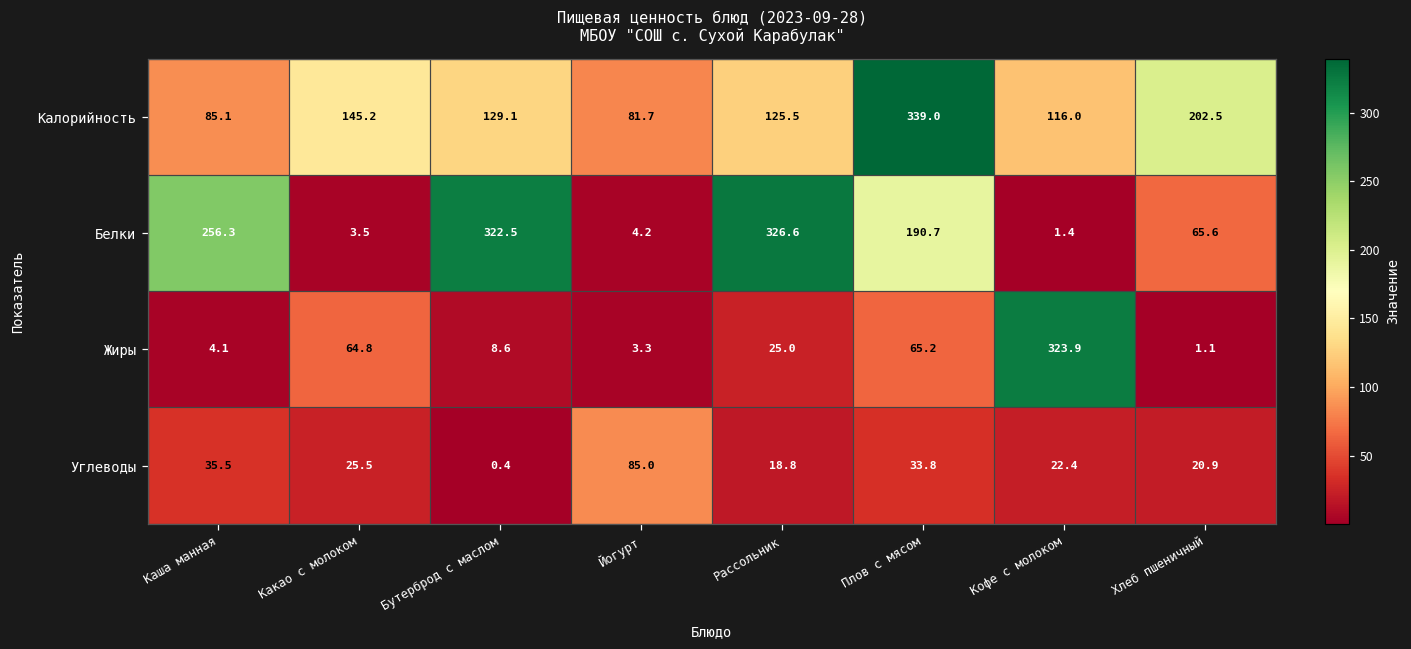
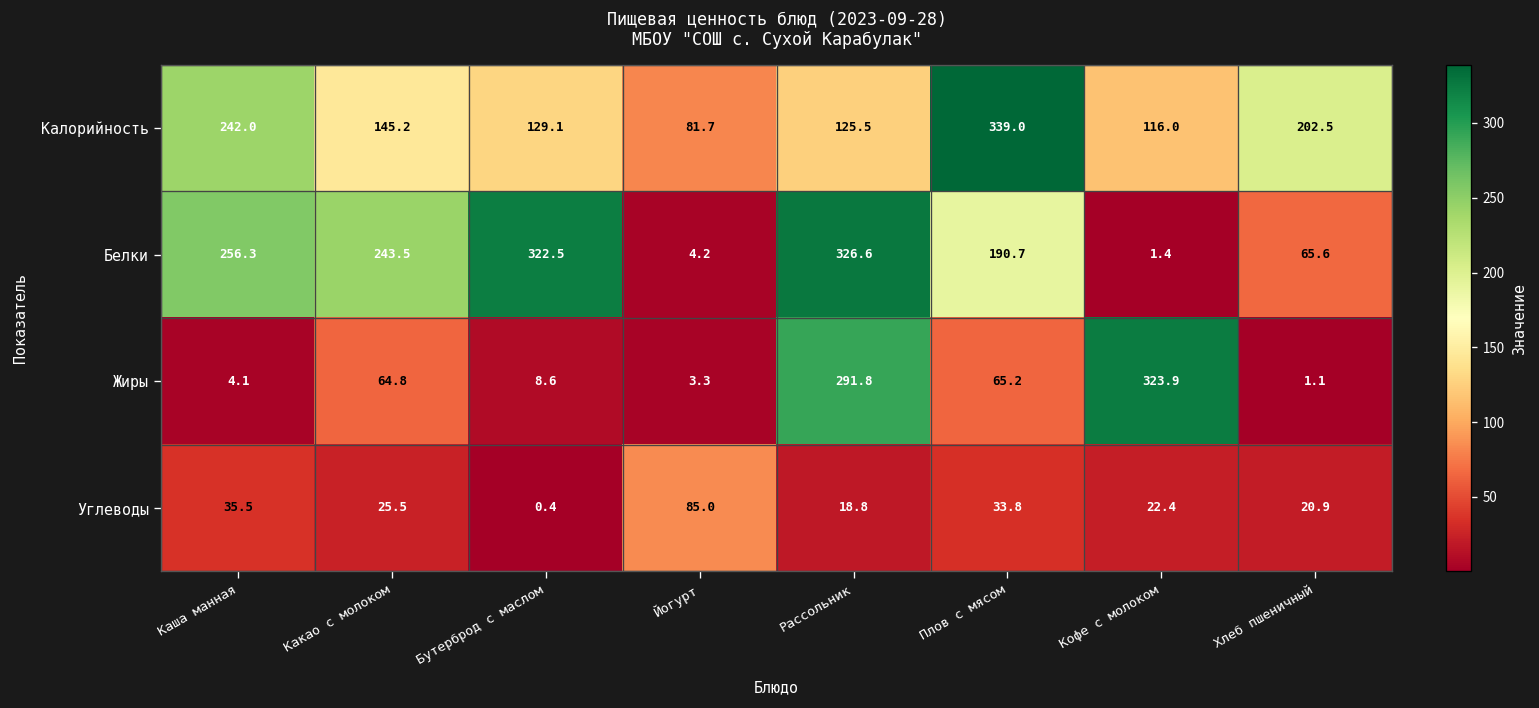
  {
    "Калорийность": {
-     "Каша манная": 85.1,
+     "Каша манная": 242.0,
      "Какао с молоком": 145.2,
      "Бутерброд с маслом": 129.1,
      "Йогурт": 81.7,
      "Рассольник": 125.5,
      "Плов с мясом": 339.0,
      "Кофе с молоком": 116.0,
      "Хлеб пшеничный": 202.5
    },
    "Белки": {
      "Каша манная": 256.3,
-     "Какао с молоком": 3.5,
+     "Какао с молоком": 243.5,
      "Бутерброд с маслом": 322.5,
      "Йогурт": 4.2,
      "Рассольник": 326.6,
      "Плов с мясом": 190.7,
      "Кофе с молоком": 1.4,
      "Хлеб пшеничный": 65.6
    },
    "Жиры": {
      "Каша манная": 4.1,
      "Какао с молоком": 64.8,
      "Бутерброд с маслом": 8.6,
      "Йогурт": 3.3,
-     "Рассольник": 25.0,
+     "Рассольник": 291.8,
      "Плов с мясом": 65.2,
      "Кофе с молоком": 323.9,
      "Хлеб пшеничный": 1.1
    },
    "Углеводы": {
      "Каша манная": 35.5,
      "Какао с молоком": 25.5,
      "Бутерброд с маслом": 0.4,
      "Йогурт": 85.0,
      "Рассольник": 18.8,
      "Плов с мясом": 33.8,
      "Кофе с молоком": 22.4,
      "Хлеб пшеничный": 20.9
    }
  }
